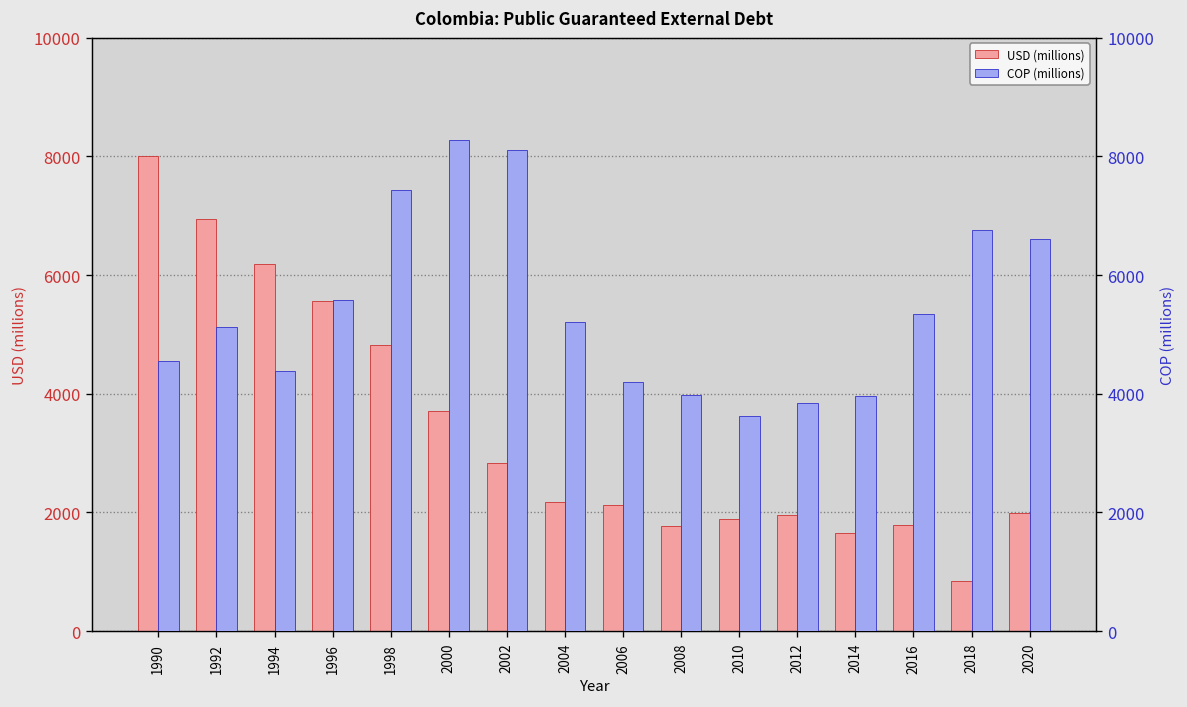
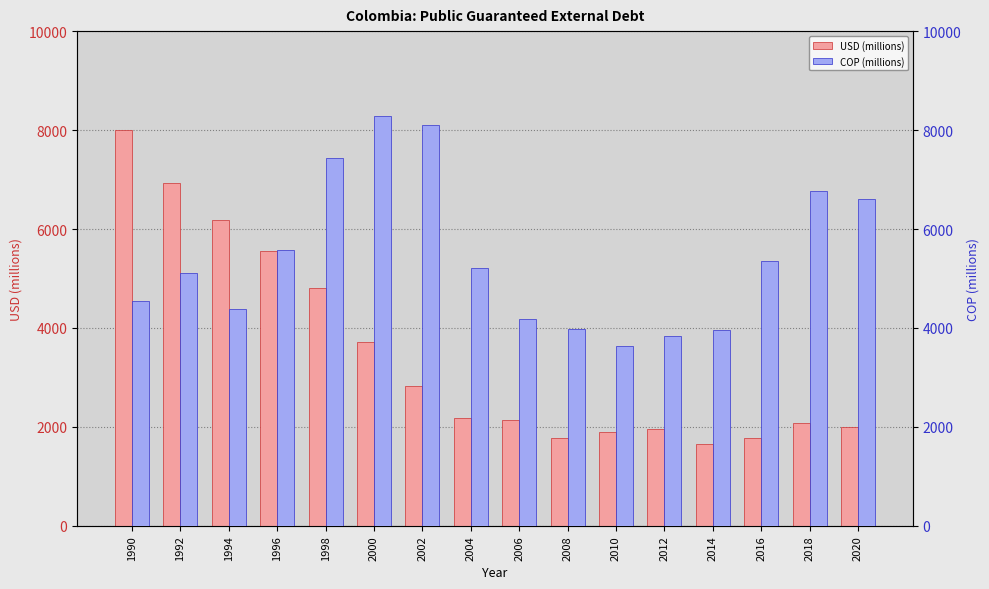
  {
    "USD (millions)": {
      "1990": 8000,
      "1992": 6900,
      "1994": 6200,
      "1996": 5600,
      "1998": 4800,
      "2000": 3700,
      "2002": 2800,
      "2004": 2200,
      "2006": 2100,
      "2008": 1800,
      "2010": 1900,
      "2012": 2000,
      "2014": 1700,
      "2016": 1800,
-     "2018": 900,
+     "2018": 2100,
      "2020": 2000
    },
    "COP (millions)": {
      "1990": 4600,
      "1992": 5100,
      "1994": 4400,
      "1996": 5600,
      "1998": 7400,
      "2000": 8300,
      "2002": 8100,
      "2004": 5200,
      "2006": 4200,
      "2008": 4000,
      "2010": 3600,
      "2012": 3800,
      "2014": 4000,
      "2016": 5300,
      "2018": 6800,
      "2020": 6600
    }
  }
